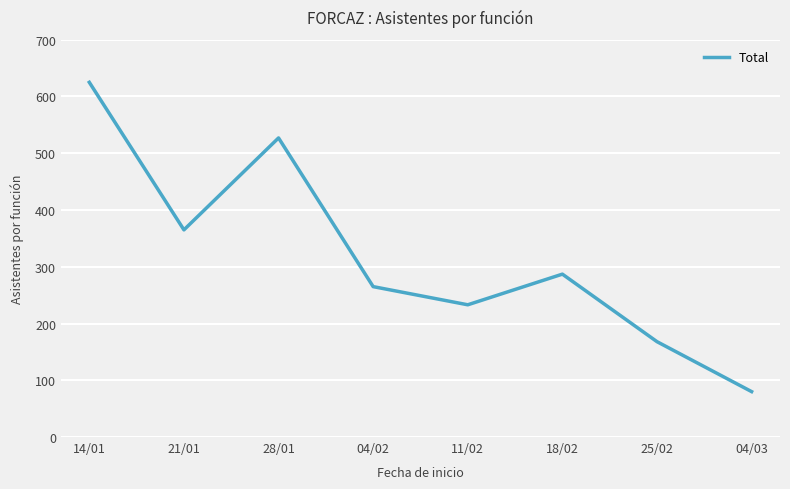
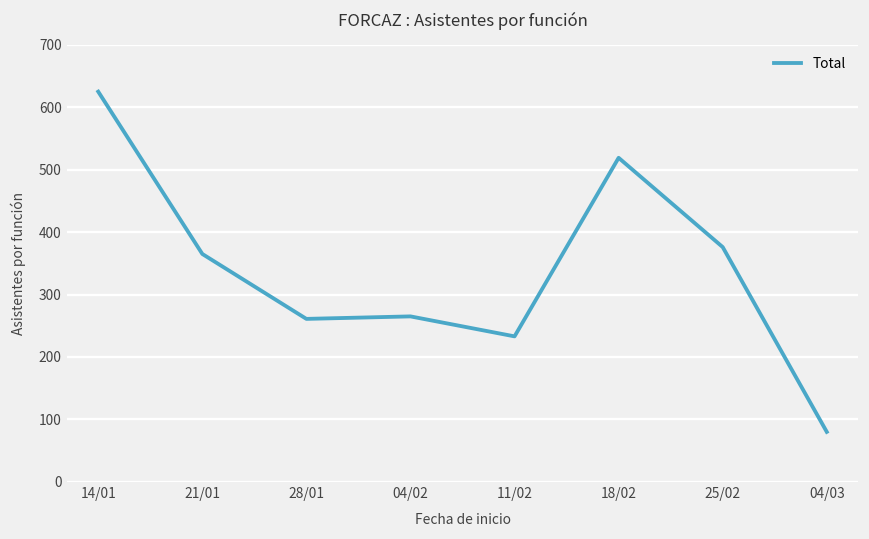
  {
    "14/01": 630,
    "21/01": 370,
-   "28/01": 530,
+   "28/01": 260,
    "04/02": 270,
    "11/02": 230,
-   "18/02": 290,
-   "25/02": 170,
+   "18/02": 520,
+   "25/02": 380,
    "04/03": 80
  }
